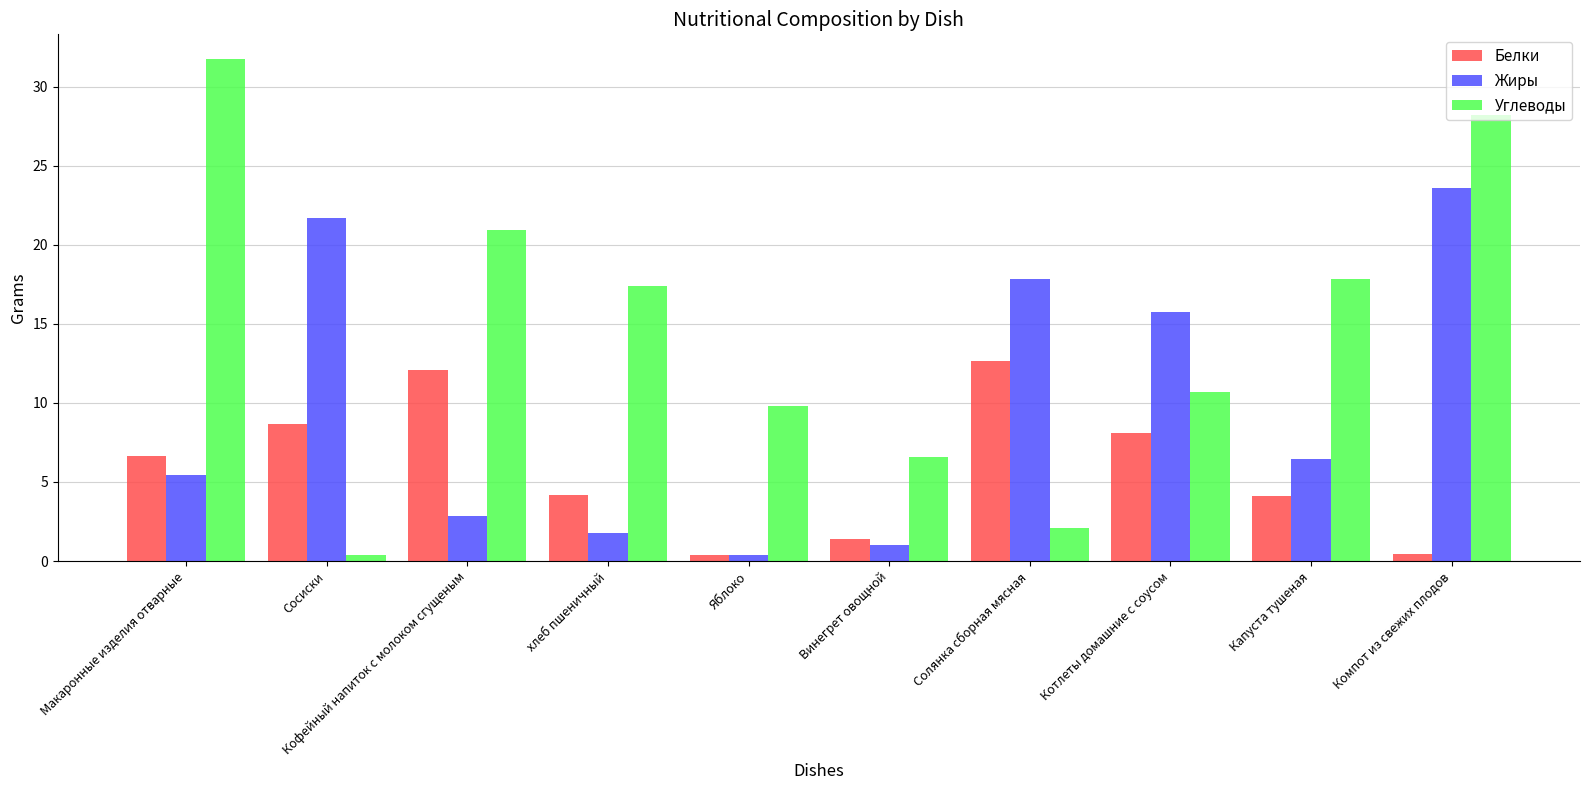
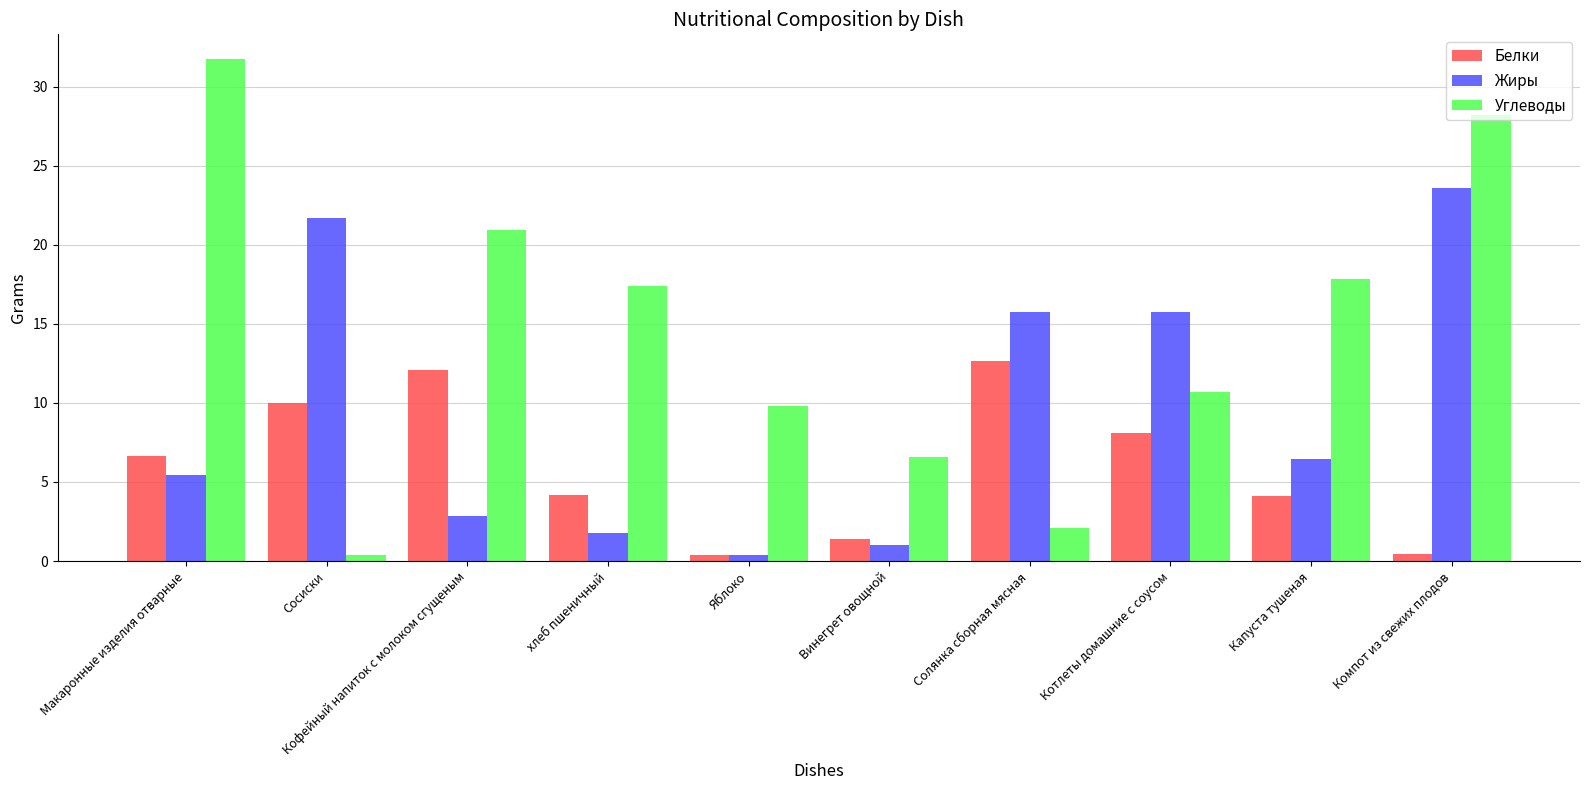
  {
    "Белки": {
      "Макаронные изделия отварные": 6.6,
-     "Сосиски": 8.7,
+     "Сосиски": 10.0,
      "Кофейный напиток с молоком сгущеным": 12.1,
      "хлеб пшеничный": 4.2,
      "Яблоко": 0.4,
      "Винегрет овощной": 1.4,
      "Солянка сборная мясная": 12.7,
      "Котлеты домашние с соусом": 8.1,
      "Капуста тушеная": 4.1,
      "Компот из свежих плодов": 0.4
    },
    "Жиры": {
      "Макаронные изделия отварные": 5.4,
      "Сосиски": 21.7,
      "Кофейный напиток с молоком сгущеным": 2.8,
      "хлеб пшеничный": 1.8,
      "Яблоко": 0.4,
      "Винегрет овощной": 1.0,
-     "Солянка сборная мясная": 17.9,
+     "Солянка сборная мясная": 15.8,
      "Котлеты домашние с соусом": 15.7,
      "Капуста тушеная": 6.5,
      "Компот из свежих плодов": 23.6
    },
    "Углеводы": {
      "Макаронные изделия отварные": 31.7,
      "Сосиски": 0.4,
      "Кофейный напиток с молоком сгущеным": 20.9,
      "хлеб пшеничный": 17.4,
      "Яблоко": 9.8,
      "Винегрет овощной": 6.6,
      "Солянка сборная мясная": 2.1,
      "Котлеты домашние с соусом": 10.7,
      "Капуста тушеная": 17.9
    }
  }
